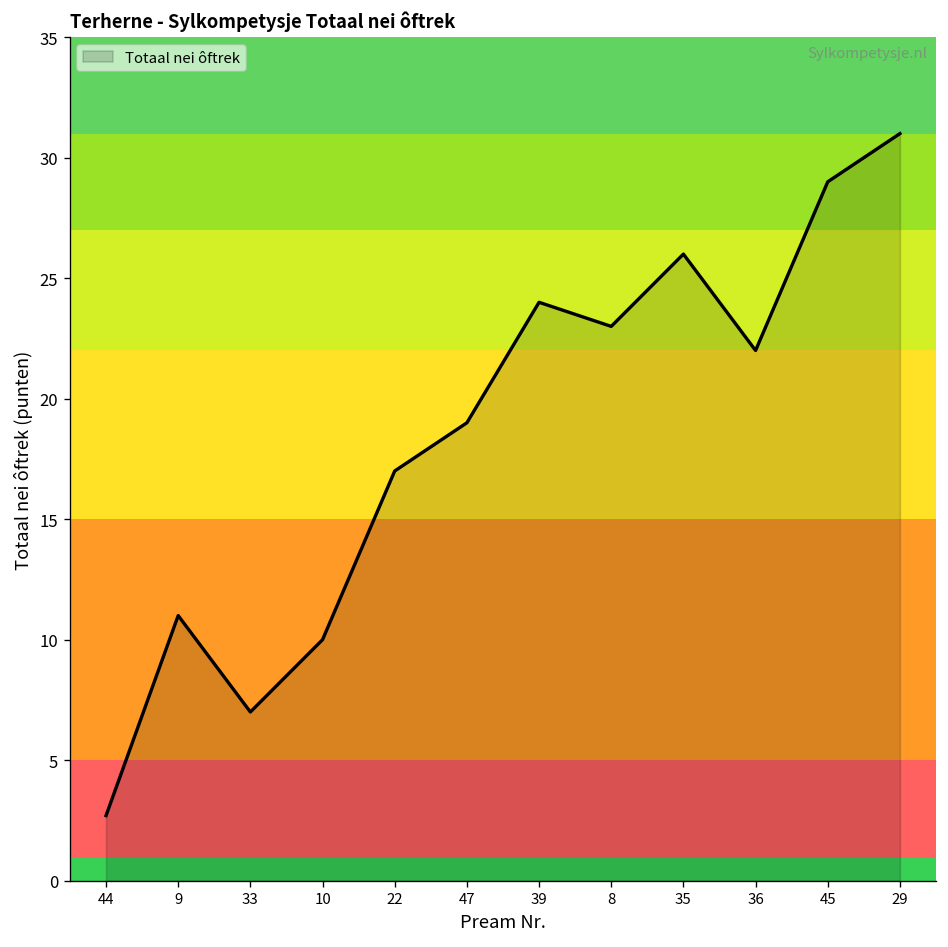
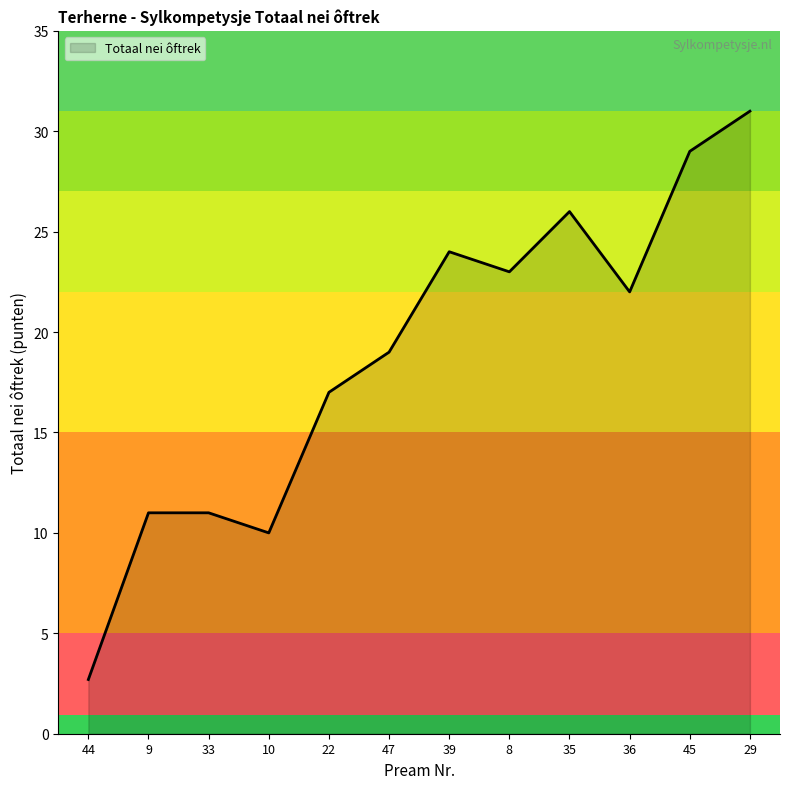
  {
    "44": 2.7,
    "9": 11,
-   "33": 7,
+   "33": 11,
    "10": 10,
    "22": 17,
    "47": 19,
    "39": 24,
    "8": 23,
    "35": 26,
    "36": 22,
    "45": 29,
    "29": 31
  }
